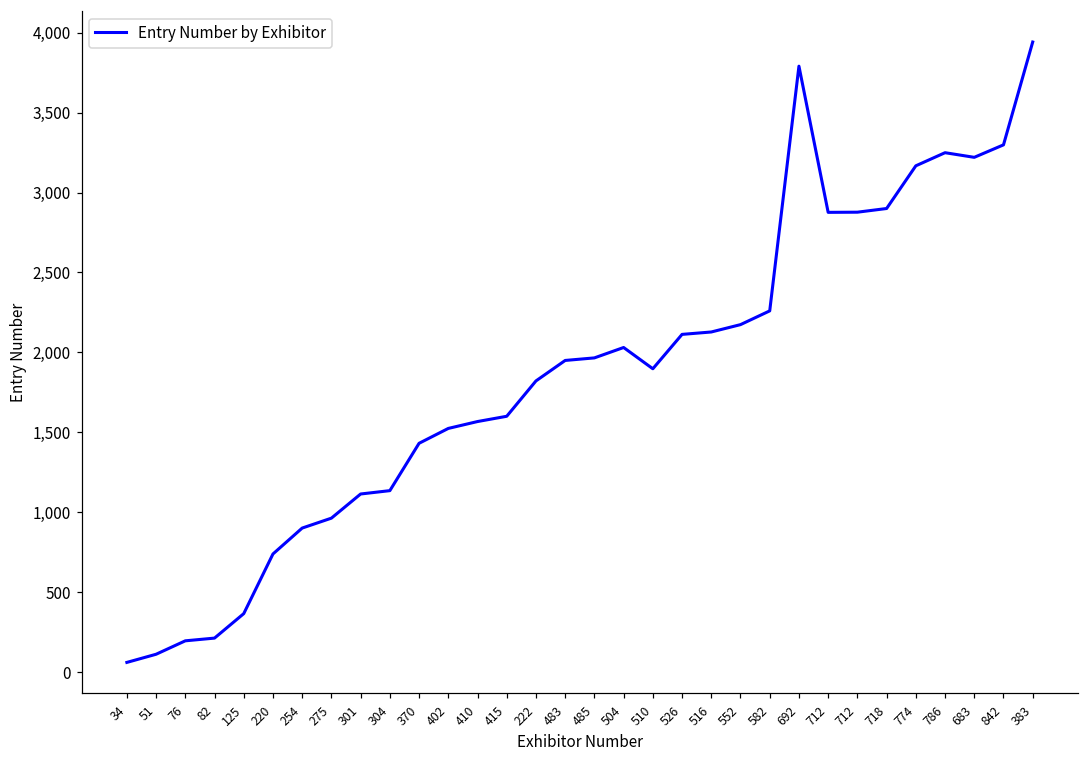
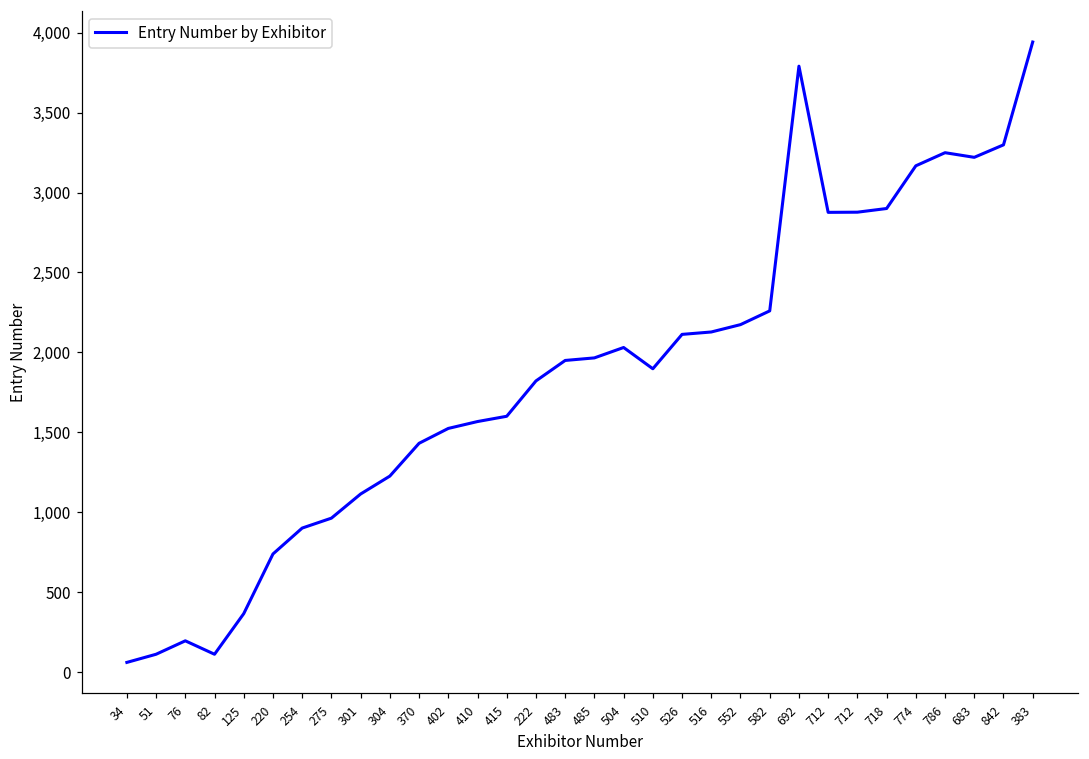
  {
    "34": "60",
    "51": "110",
    "76": "200",
-   "82": "210",
+   "82": "110",
    "125": "370",
    "220": "740",
    "254": "900",
    "275": "960",
    "301": "1,120",
-   "304": "1,140",
+   "304": "1,230",
    "370": "1,430",
    "402": "1,530",
    "410": "1,570",
    "415": "1,600",
    "222": "1,820",
    "483": "1,950",
    "485": "1,970",
    "504": "2,030",
    "510": "1,900",
    "526": "2,110",
    "516": "2,130",
    "552": "2,170",
    "582": "2,260",
    "692": "3,790",
    "718": "2,900",
    "774": "3,170",
    "786": "3,250",
    "683": "3,220",
    "842": "3,300",
    "383": "3,940"
  }
